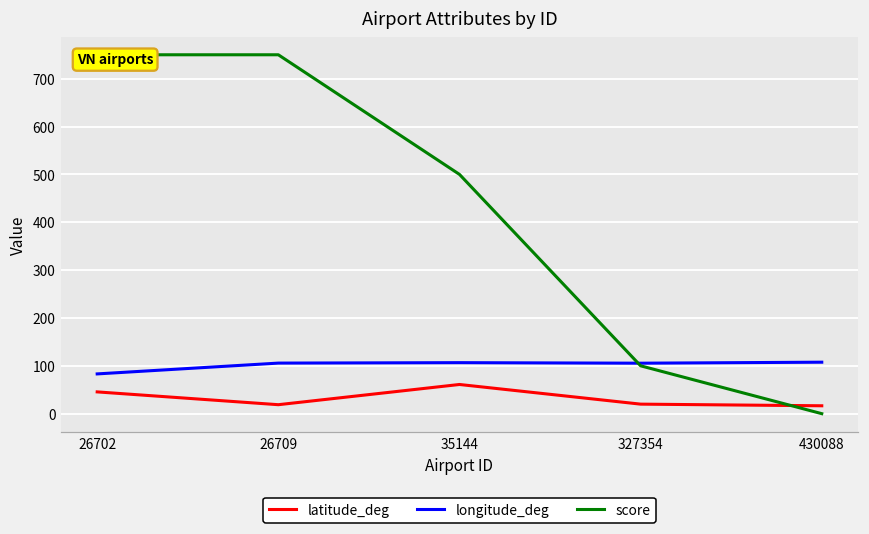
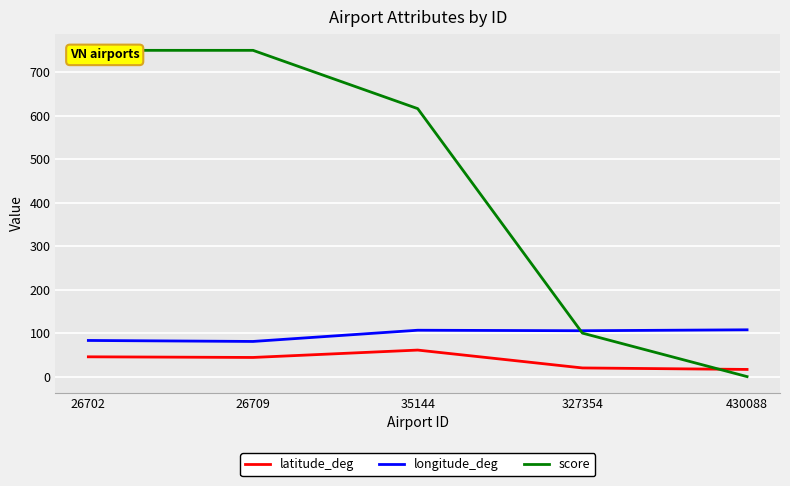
  {
    "latitude_deg": {
      "26702": 50,
-     "26709": 20,
+     "26709": 40,
      "35144": 60,
      "327354": 20,
      "430088": 20
    },
    "longitude_deg": {
      "26702": 80,
-     "26709": 110,
+     "26709": 80,
      "35144": 110,
      "430088": 110
    },
    "score": {
      "26709": 750,
-     "35144": 500,
+     "35144": 620,
      "430088": 0
    }
  }
